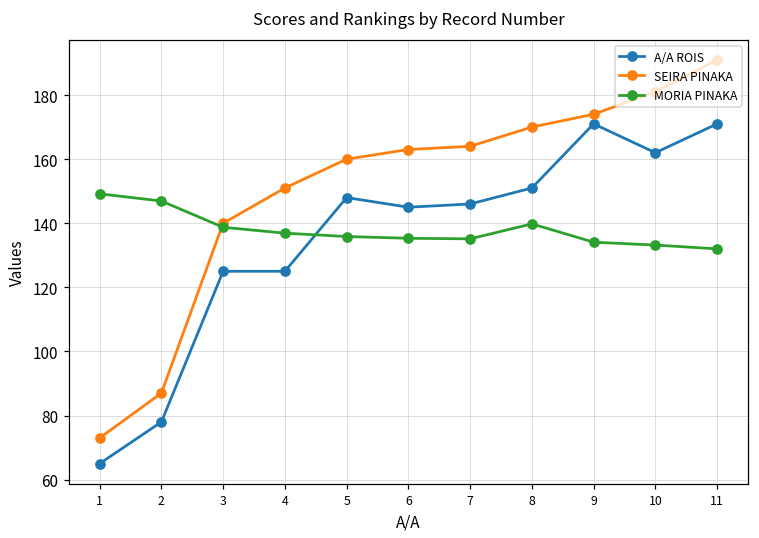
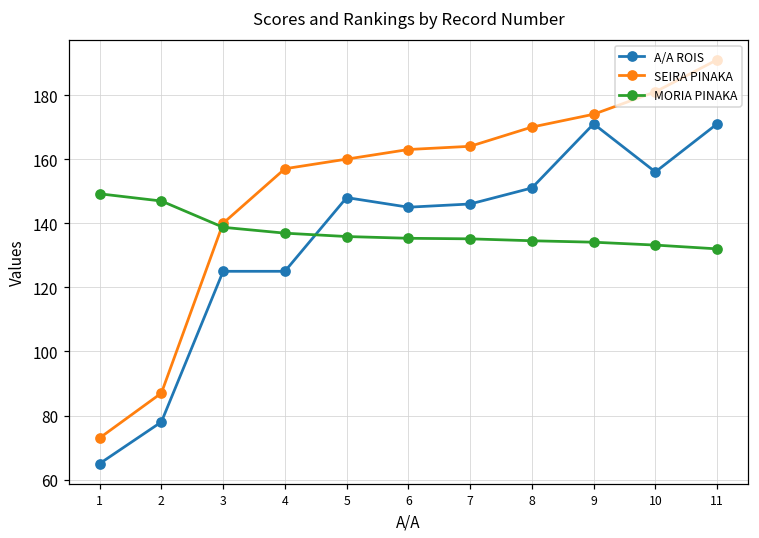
  {
    "A/A ROIS": {
      "1": 65,
      "2": 78,
      "3": 125,
      "4": 125,
      "5": 148,
      "6": 145,
      "7": 146,
      "8": 151,
      "9": 171,
-     "10": 162,
+     "10": 156,
      "11": 171
    },
    "SEIRA PINAKA": {
      "1": 73,
      "2": 87,
      "3": 140,
-     "4": 151,
+     "4": 157,
      "5": 160,
      "6": 163,
      "7": 164,
      "8": 170,
      "9": 174
    },
    "MORIA PINAKA": {
      "1": 149,
      "2": 147,
      "3": 139,
      "4": 137,
      "5": 136,
      "6": 135,
      "7": 135,
-     "8": 140,
+     "8": 135,
      "9": 134,
      "10": 133,
      "11": 132
    }
  }
